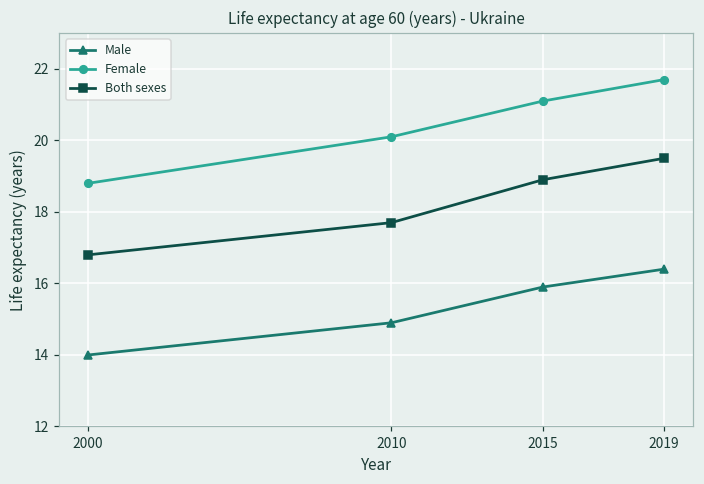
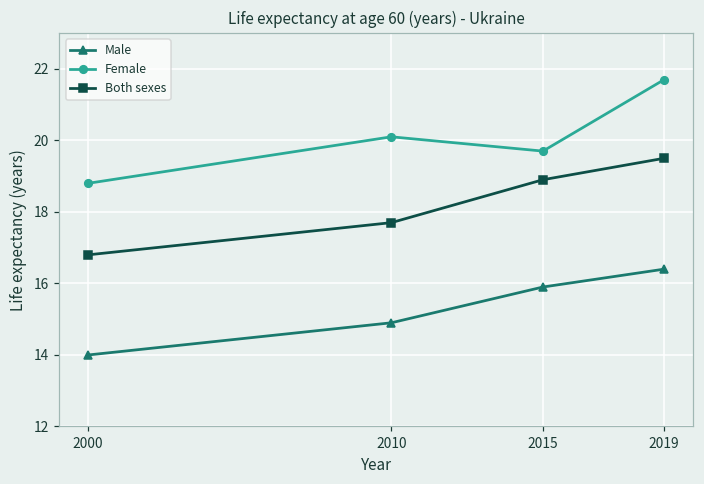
  {
    "Female": {
      "2000": 18.8,
      "2010": 20.1,
-     "2015": 21.1,
+     "2015": 19.7,
      "2019": 21.7
    }
  }
